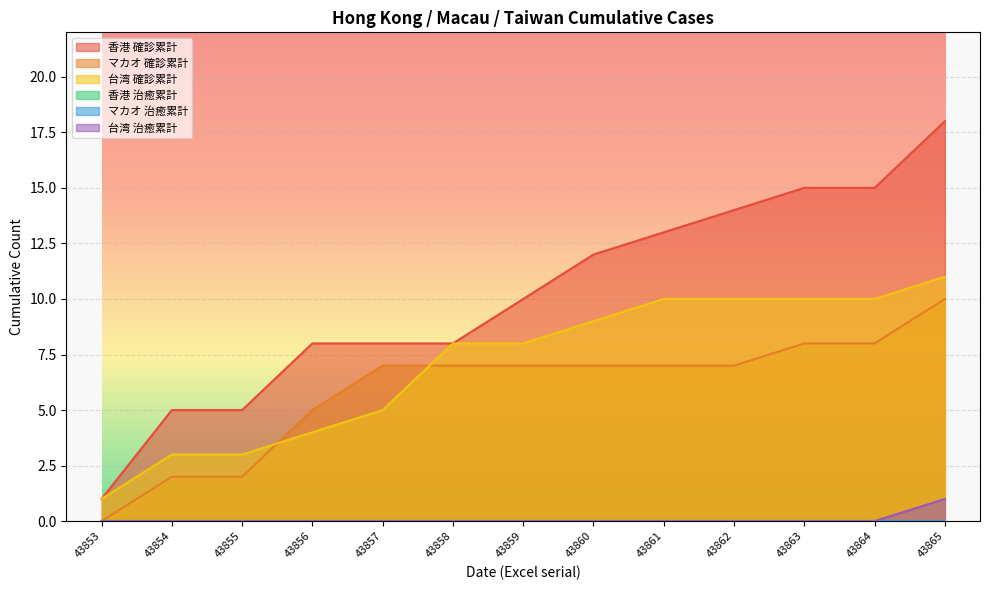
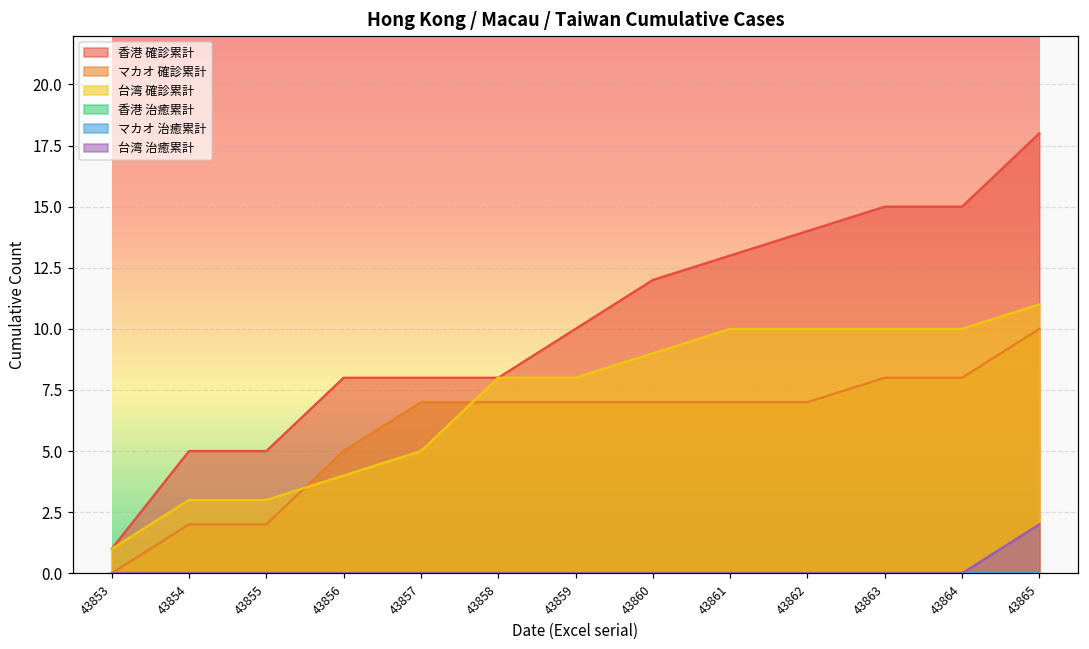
  {
    "マカオ 治癒累計": {
      "43865": 0
    },
    "台湾 治癒累計": {
-     "43865": 1
+     "43865": 2
    }
  }
